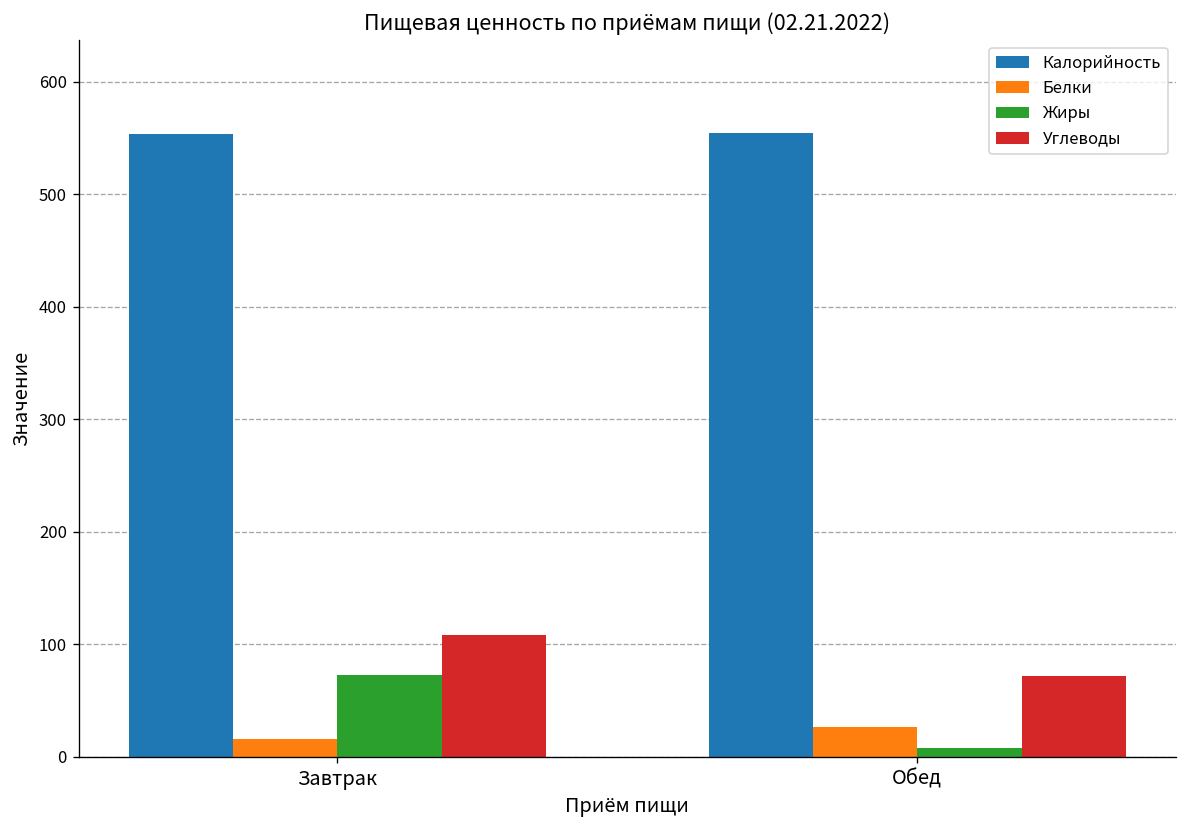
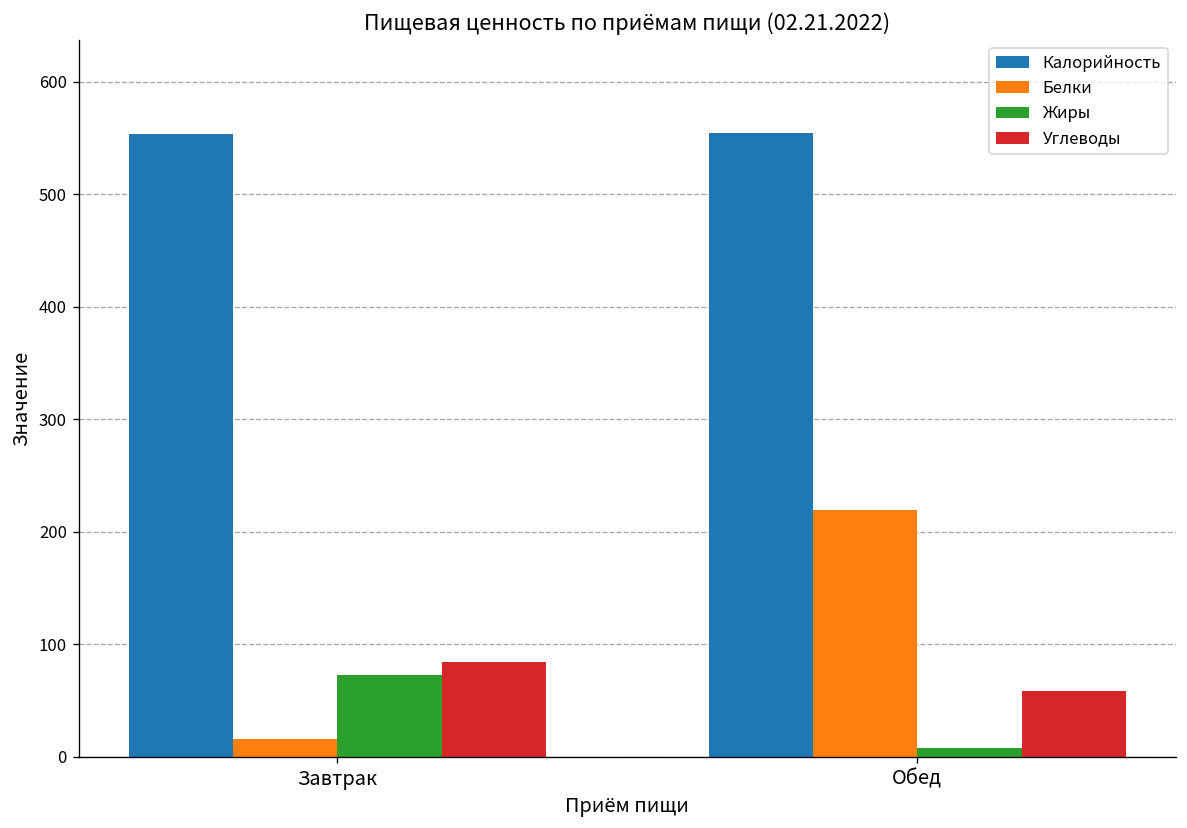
  {
    "Калорийность": {
      "Завтрак": 550,
      "Обед": 550
    },
    "Белки": {
      "Завтрак": 20,
-     "Обед": 30
+     "Обед": 220
    },
    "Жиры": {
      "Завтрак": 70,
      "Обед": 10
    },
    "Углеводы": {
-     "Завтрак": 110,
-     "Обед": 70
+     "Завтрак": 80,
+     "Обед": 60
    }
  }
